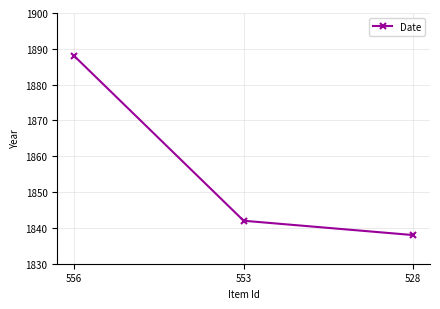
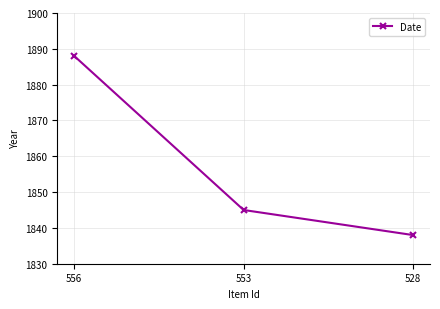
  {
    "556": 1888,
-   "553": 1842,
+   "553": 1845,
    "528": 1838
  }
